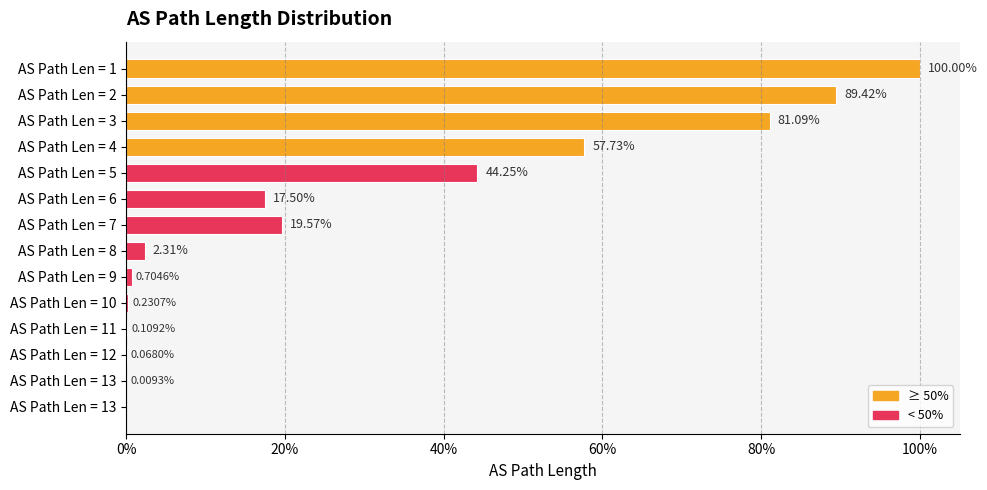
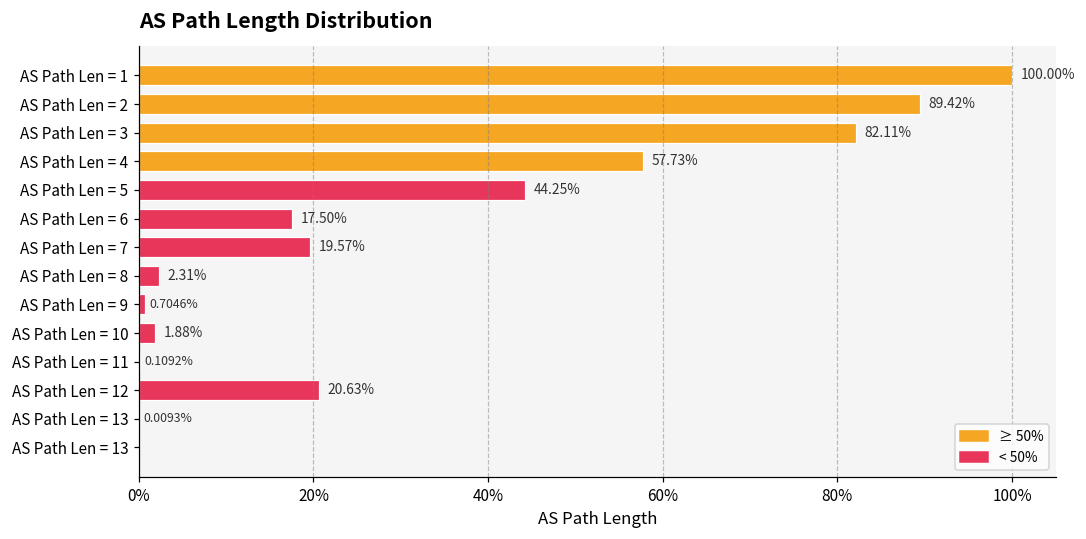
  {
    "AS Path Len = 1": "100.00%",
    "AS Path Len = 2": "89.42%",
-   "AS Path Len = 3": "81.09%",
+   "AS Path Len = 3": "82.11%",
    "AS Path Len = 4": "57.73%",
    "AS Path Len = 5": "44.25%",
    "AS Path Len = 6": "17.50%",
    "AS Path Len = 7": "19.57%",
    "AS Path Len = 8": "2.31%",
    "AS Path Len = 9": "0.7046%",
-   "AS Path Len = 10": "0.2307%",
+   "AS Path Len = 10": "1.88%",
    "AS Path Len = 11": "0.1092%",
-   "AS Path Len = 12": "0.0680%"
+   "AS Path Len = 12": "20.63%"
  }
